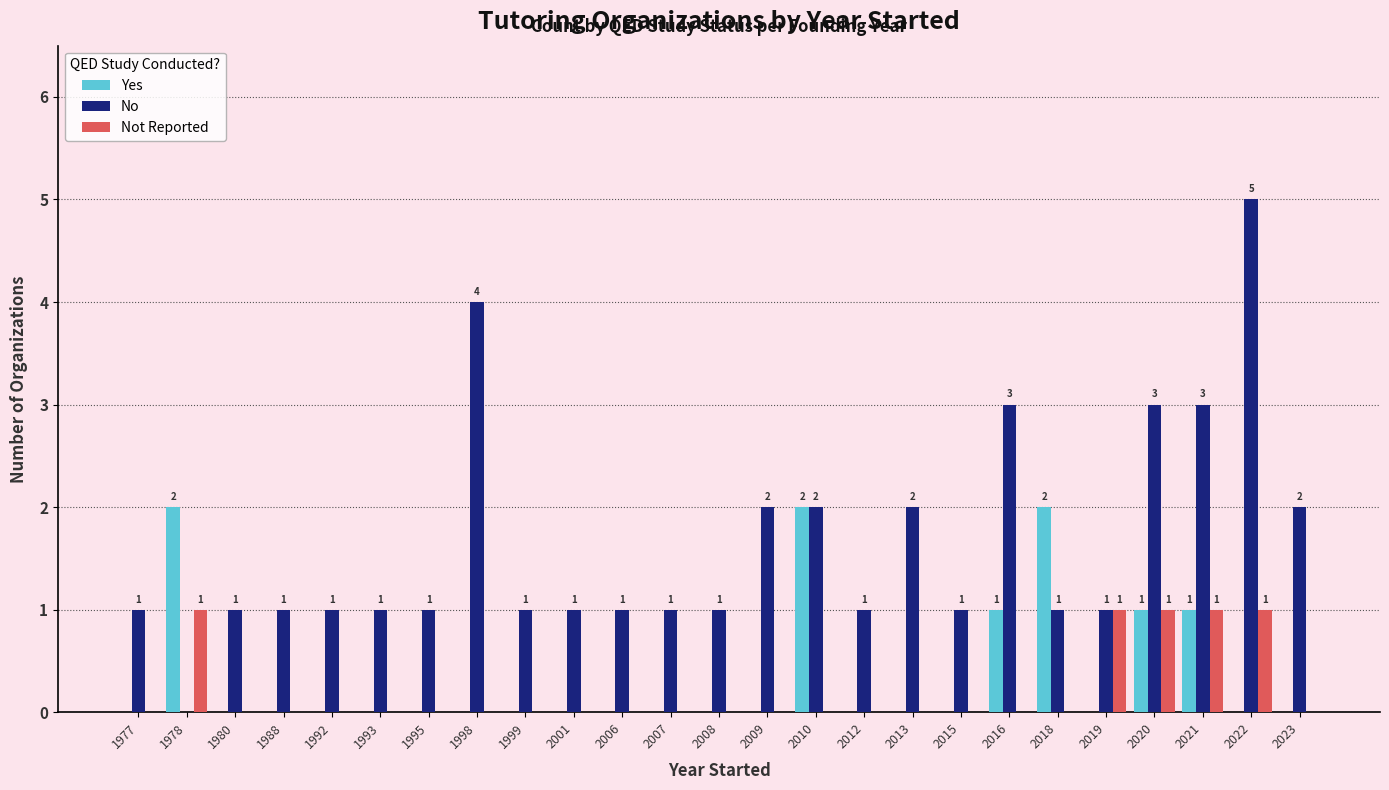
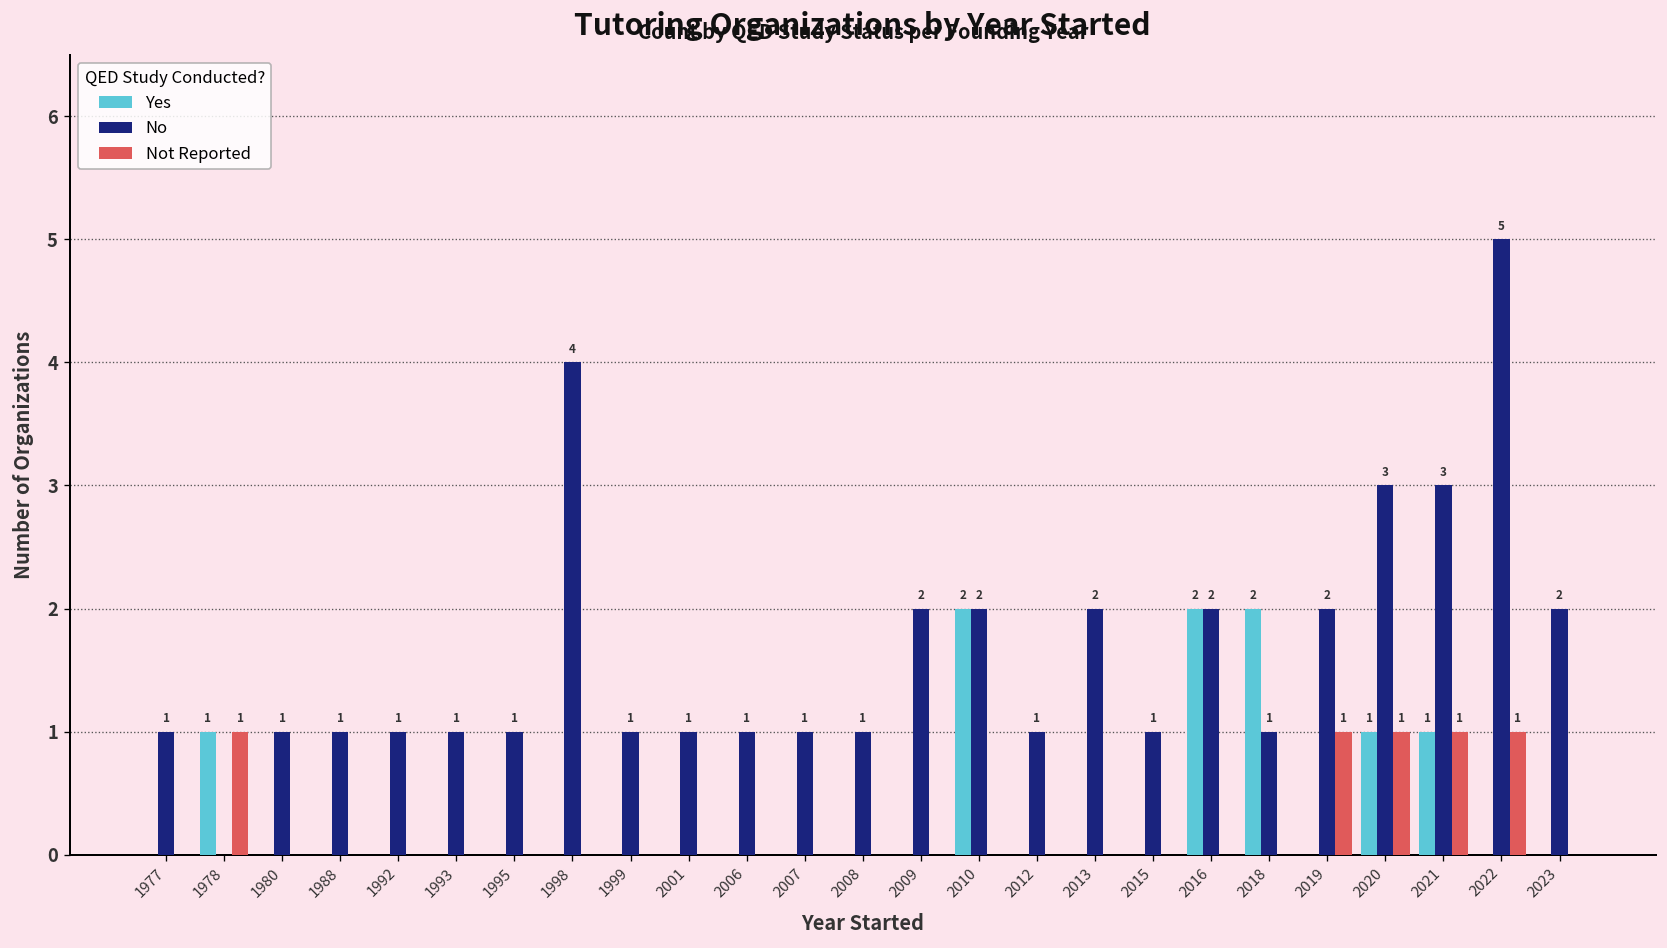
  {
    "Yes": {
-     "1978": 2,
+     "1978": 1,
      "2010": 2,
-     "2016": 1,
+     "2016": 2,
      "2018": 2,
      "2020": 1,
      "2021": 1
    },
    "No": {
      "1977": 1,
      "1980": 1,
      "1988": 1,
      "1992": 1,
      "1993": 1,
      "1995": 1,
      "1998": 4,
      "1999": 1,
      "2001": 1,
      "2006": 1,
      "2007": 1,
      "2008": 1,
      "2009": 2,
      "2010": 2,
      "2012": 1,
      "2013": 2,
      "2015": 1,
-     "2016": 3,
+     "2016": 2,
      "2018": 1,
-     "2019": 1,
+     "2019": 2,
      "2020": 3,
      "2021": 3,
      "2022": 5,
      "2023": 2
    },
    "Not Reported": {
      "1978": 1,
      "2019": 1,
      "2020": 1,
      "2021": 1,
      "2022": 1
    }
  }
